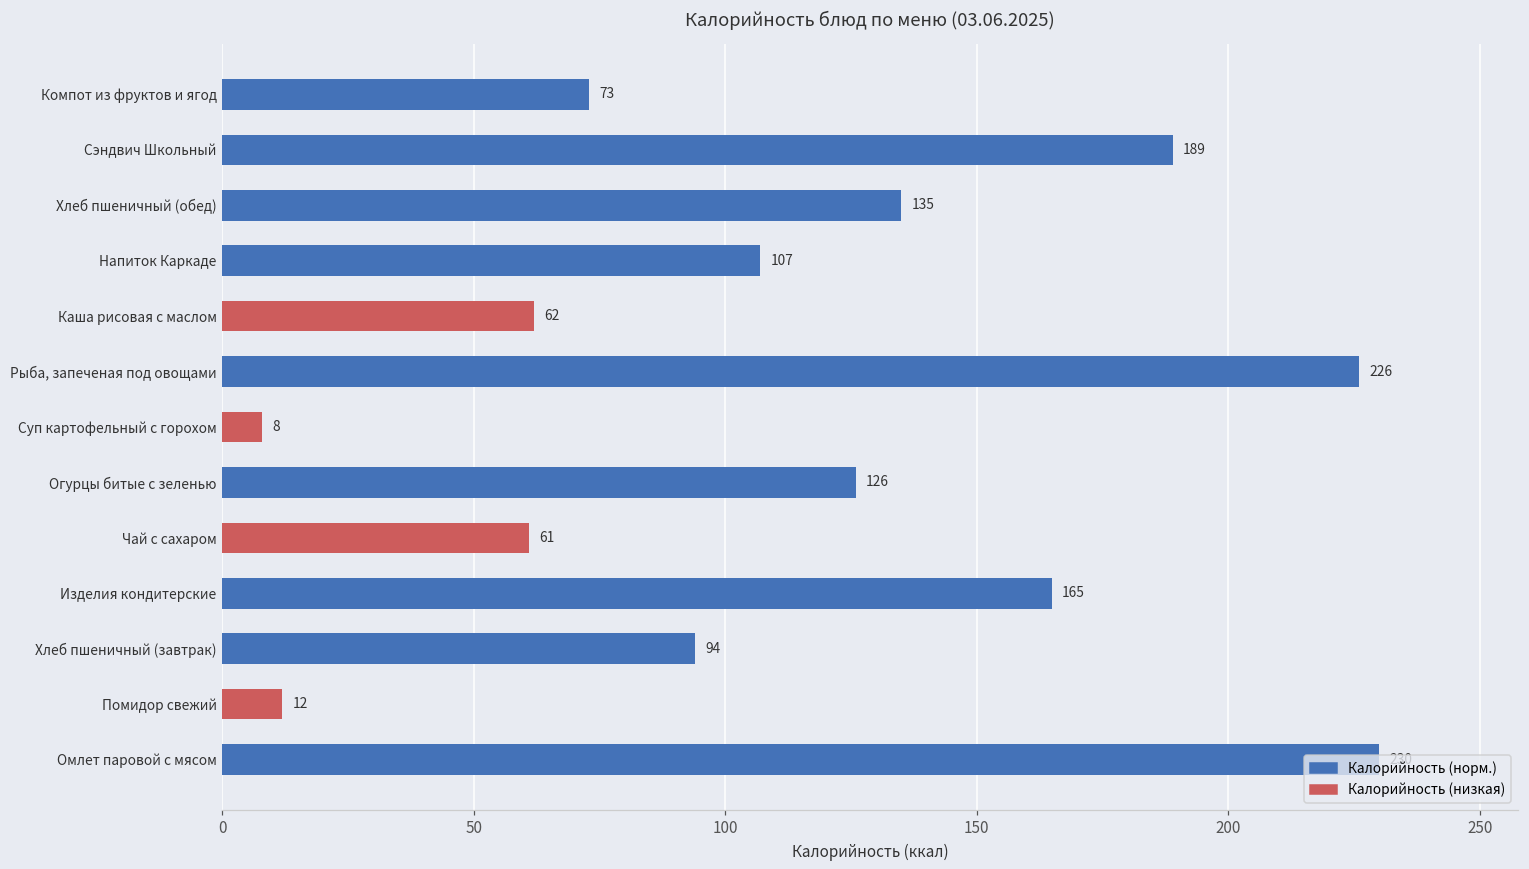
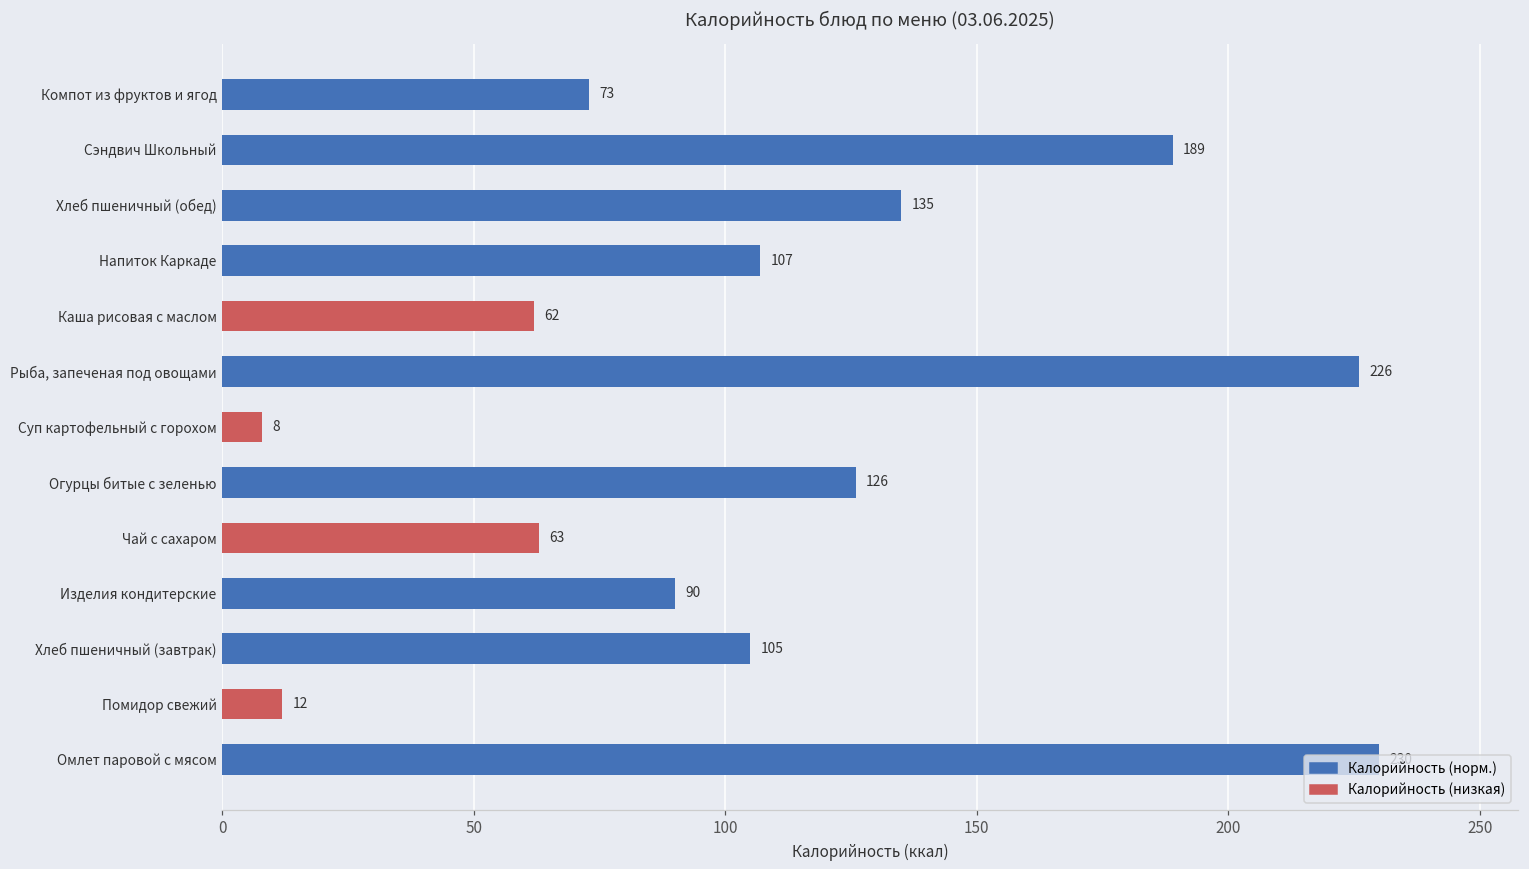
  {
    "Компот из фруктов и ягод": 73,
    "Сэндвич Школьный": 189,
    "Хлеб пшеничный (обед)": 135,
    "Напиток Каркаде": 107,
    "Каша рисовая с маслом": 62,
    "Рыба, запеченая под овощами": 226,
    "Суп картофельный с горохом": 8,
    "Огурцы битые с зеленью": 126,
-   "Чай с сахаром": 61,
-   "Изделия кондитерские": 165,
-   "Хлеб пшеничный (завтрак)": 94,
+   "Чай с сахаром": 63,
+   "Изделия кондитерские": 90,
+   "Хлеб пшеничный (завтрак)": 105,
    "Помидор свежий": 12
  }
